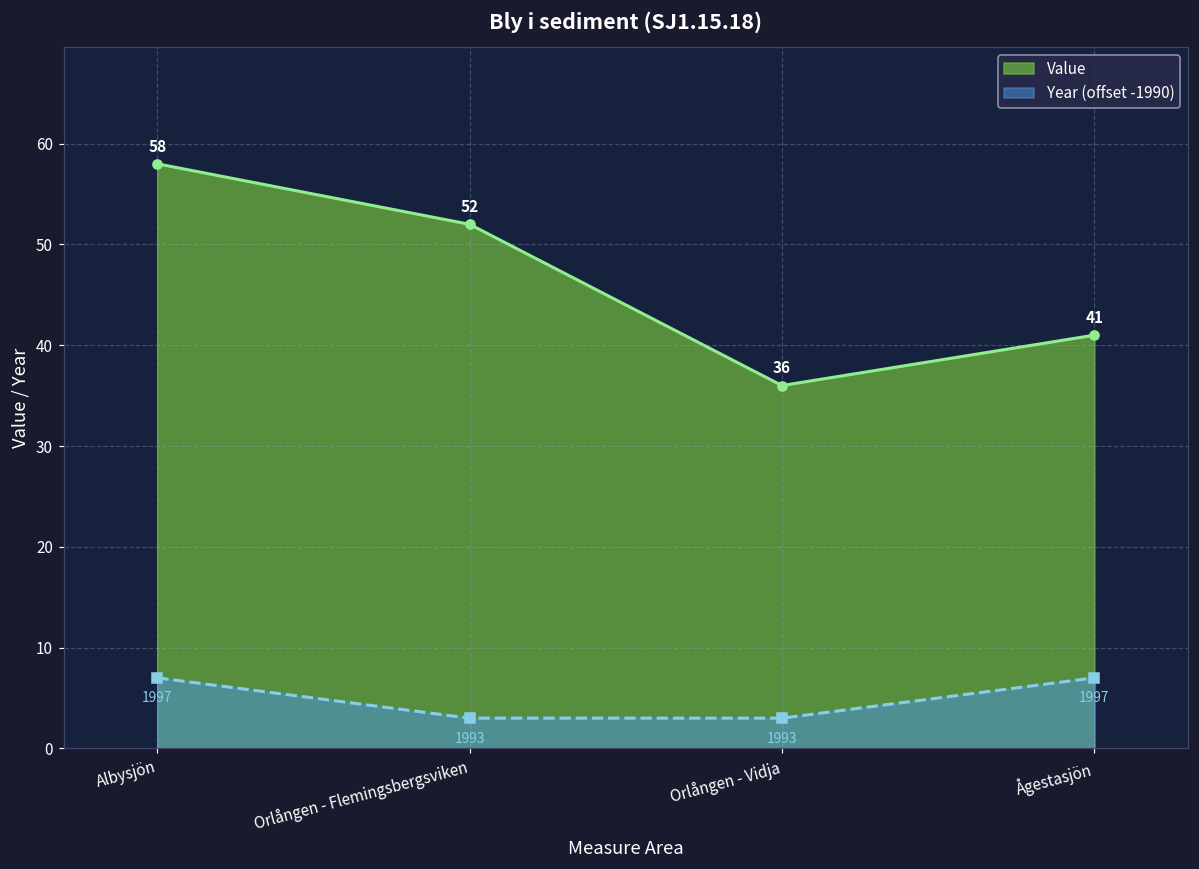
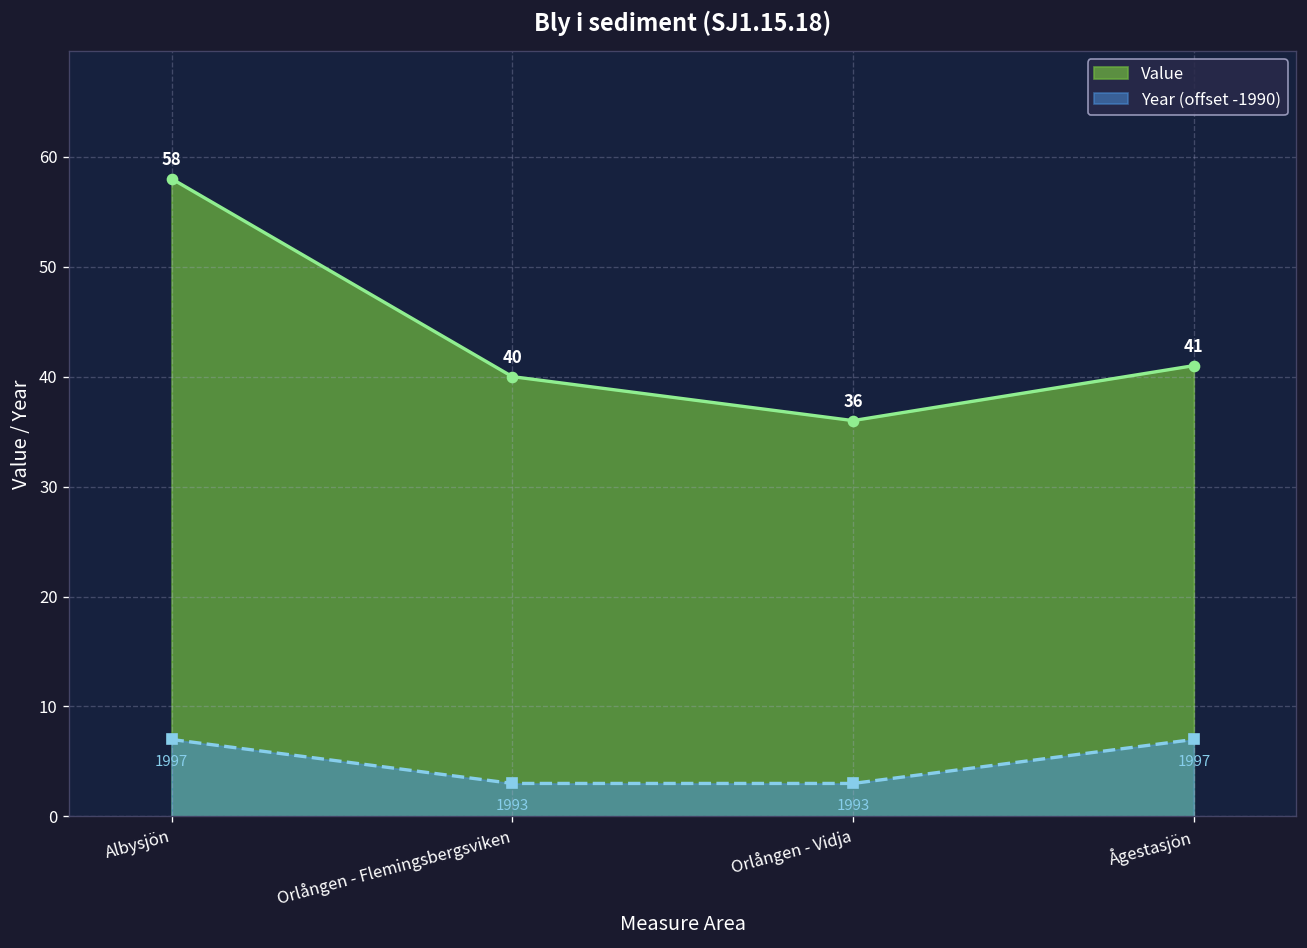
  {
    "Value": {
      "Albysjön": 58,
-     "Orlången - Flemingsbergsviken": 52,
+     "Orlången - Flemingsbergsviken": 40,
      "Orlången - Vidja": 36,
      "Ågestasjön": 41
    }
  }
